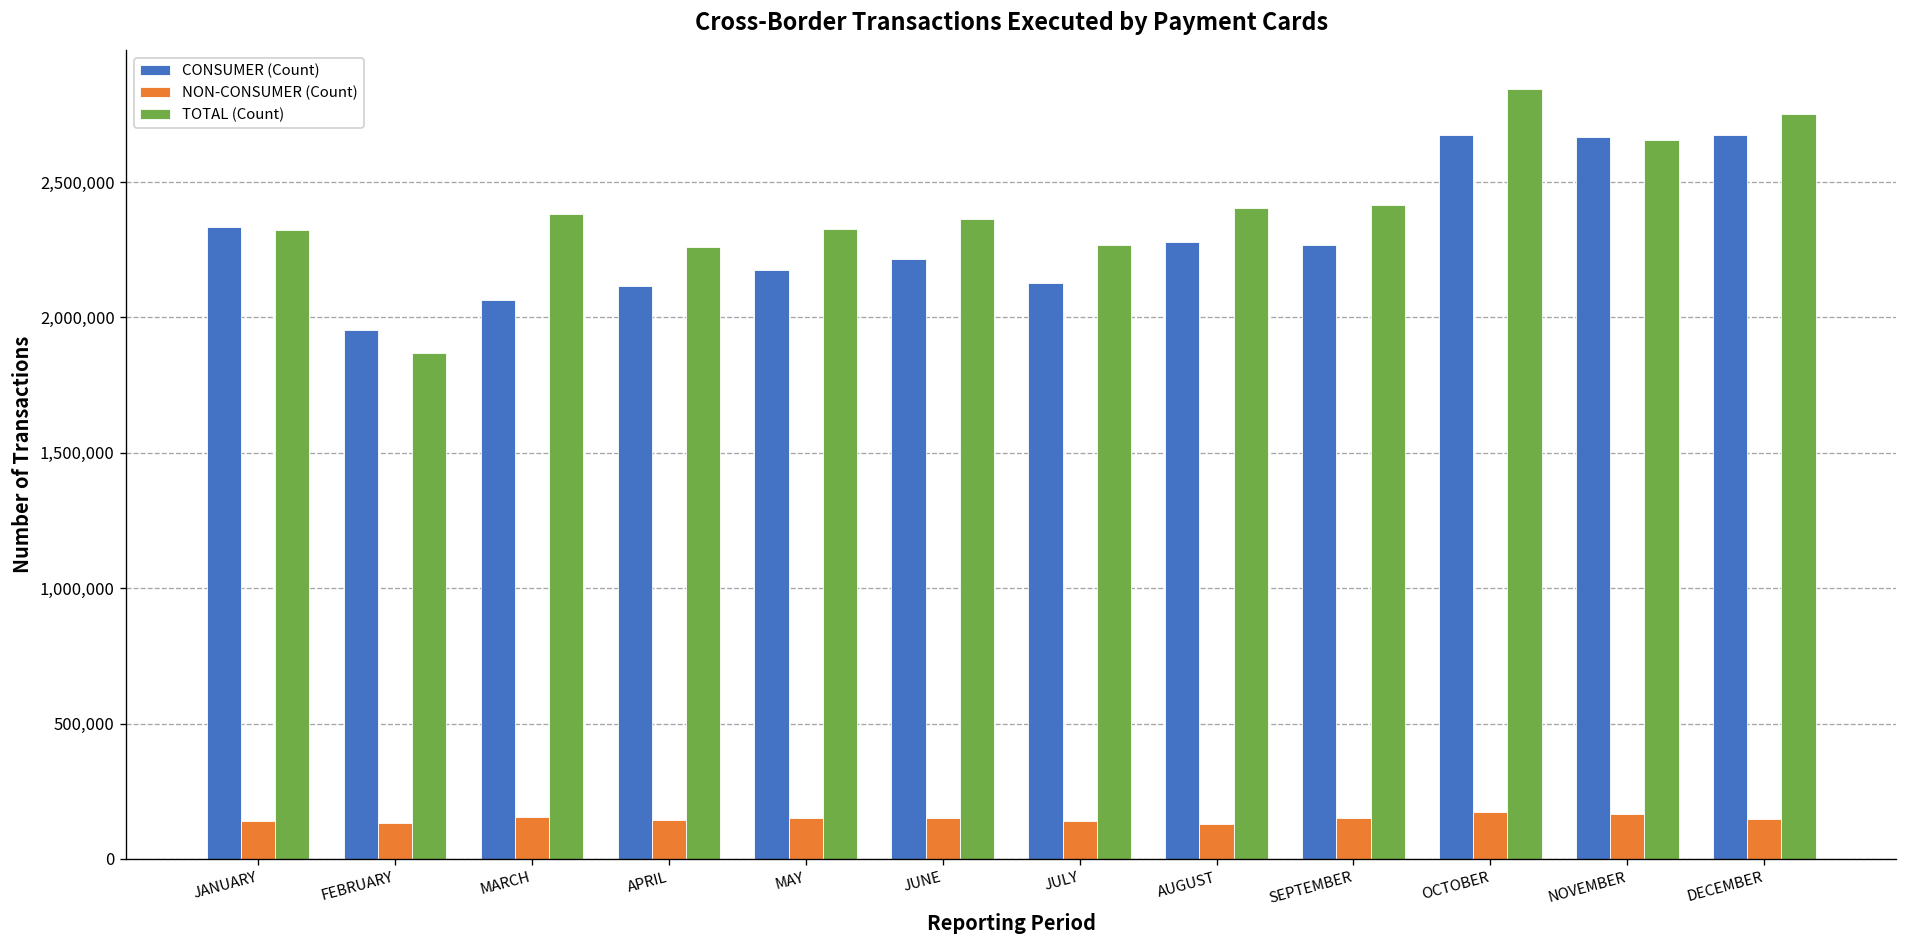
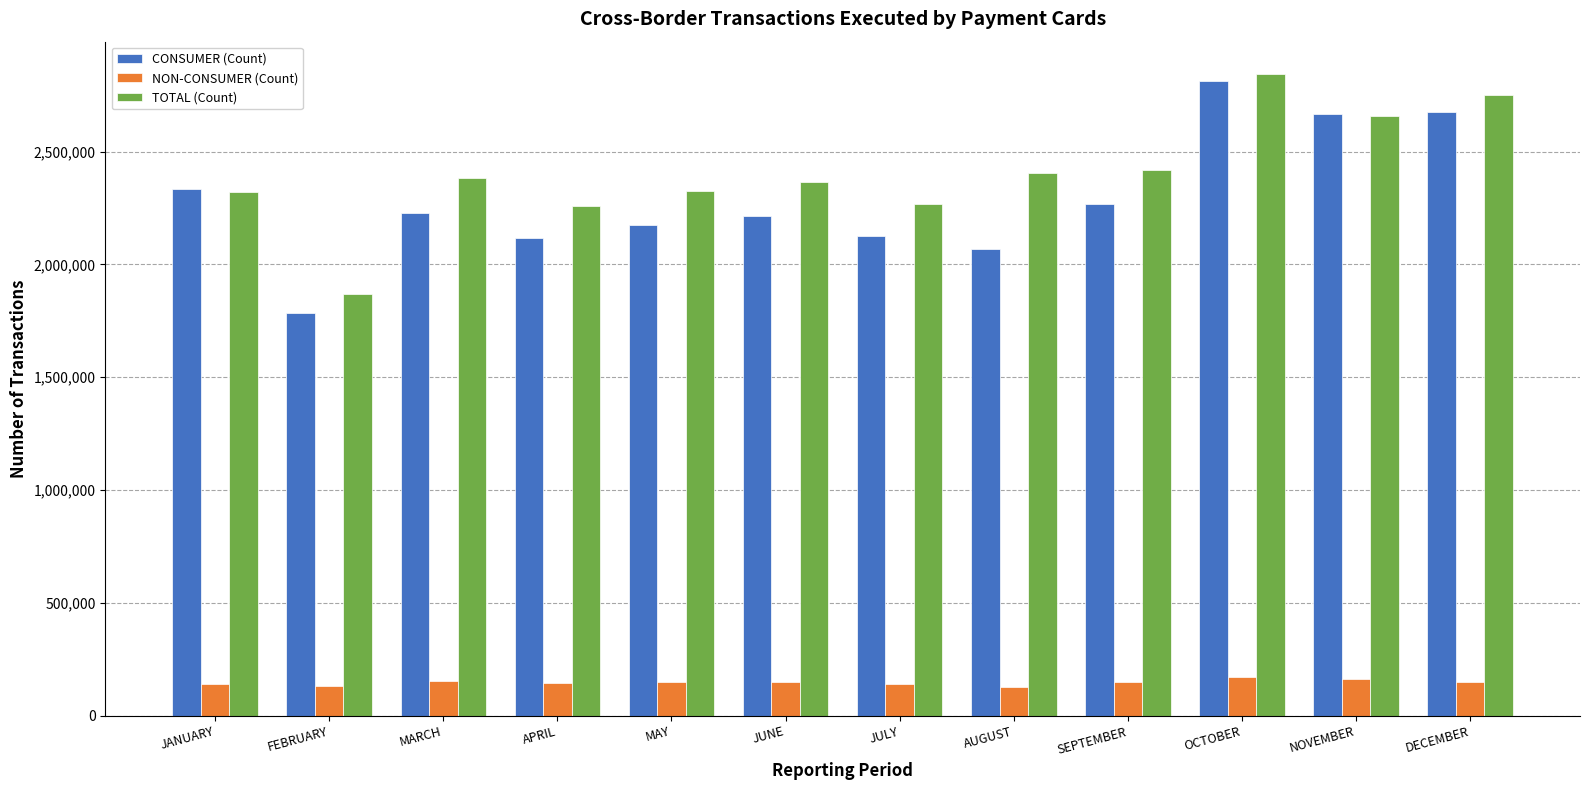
  {
    "CONSUMER (Count)": {
      "JANUARY": "2,330,000",
-     "FEBRUARY": "1,950,000",
-     "MARCH": "2,060,000",
+     "FEBRUARY": "1,790,000",
+     "MARCH": "2,230,000",
      "APRIL": "2,120,000",
      "MAY": "2,170,000",
      "JUNE": "2,220,000",
      "JULY": "2,130,000",
-     "AUGUST": "2,280,000",
+     "AUGUST": "2,070,000",
      "SEPTEMBER": "2,270,000",
-     "OCTOBER": "2,670,000",
+     "OCTOBER": "2,810,000",
      "NOVEMBER": "2,670,000",
      "DECEMBER": "2,670,000"
    },
    "NON-CONSUMER (Count)": {
      "JANUARY": "140,000",
      "FEBRUARY": "130,000",
      "MARCH": "150,000",
      "APRIL": "140,000",
      "MAY": "150,000",
      "JUNE": "150,000",
      "JULY": "140,000",
      "AUGUST": "130,000",
      "SEPTEMBER": "150,000",
      "OCTOBER": "170,000",
      "NOVEMBER": "170,000",
      "DECEMBER": "150,000"
    },
    "TOTAL (Count)": {
      "JANUARY": "2,320,000",
      "FEBRUARY": "1,870,000",
      "MARCH": "2,380,000",
      "APRIL": "2,260,000",
      "MAY": "2,330,000",
      "JUNE": "2,360,000",
      "JULY": "2,270,000",
      "AUGUST": "2,400,000",
      "SEPTEMBER": "2,420,000",
      "OCTOBER": "2,850,000",
      "NOVEMBER": "2,660,000",
      "DECEMBER": "2,750,000"
    }
  }
